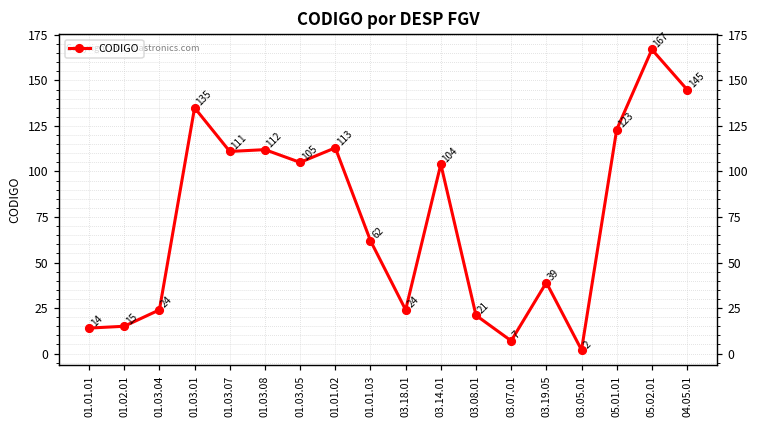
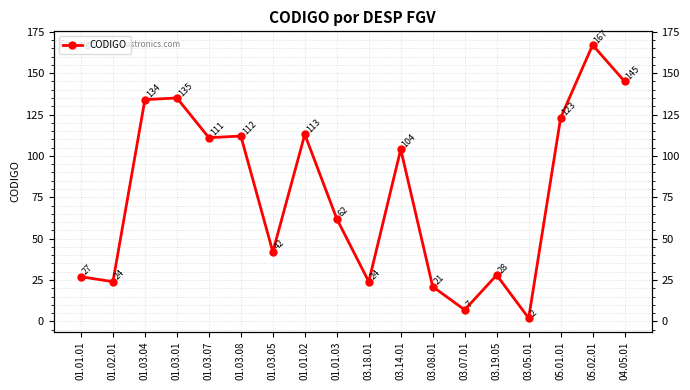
  {
-   "01.01.01": 14,
-   "01.02.01": 15,
-   "01.03.04": 24,
+   "01.01.01": 27,
+   "01.02.01": 24,
+   "01.03.04": 134,
    "01.03.01": 135,
    "01.03.07": 111,
    "01.03.08": 112,
-   "01.03.05": 105,
+   "01.03.05": 42,
    "01.01.02": 113,
    "01.01.03": 62,
    "03.18.01": 24,
    "03.14.01": 104,
    "03.08.01": 21,
    "03.07.01": 7,
-   "03.19.05": 39,
+   "03.19.05": 28,
    "03.05.01": 2,
    "05.01.01": 123,
    "05.02.01": 167,
    "04.05.01": 145
  }
